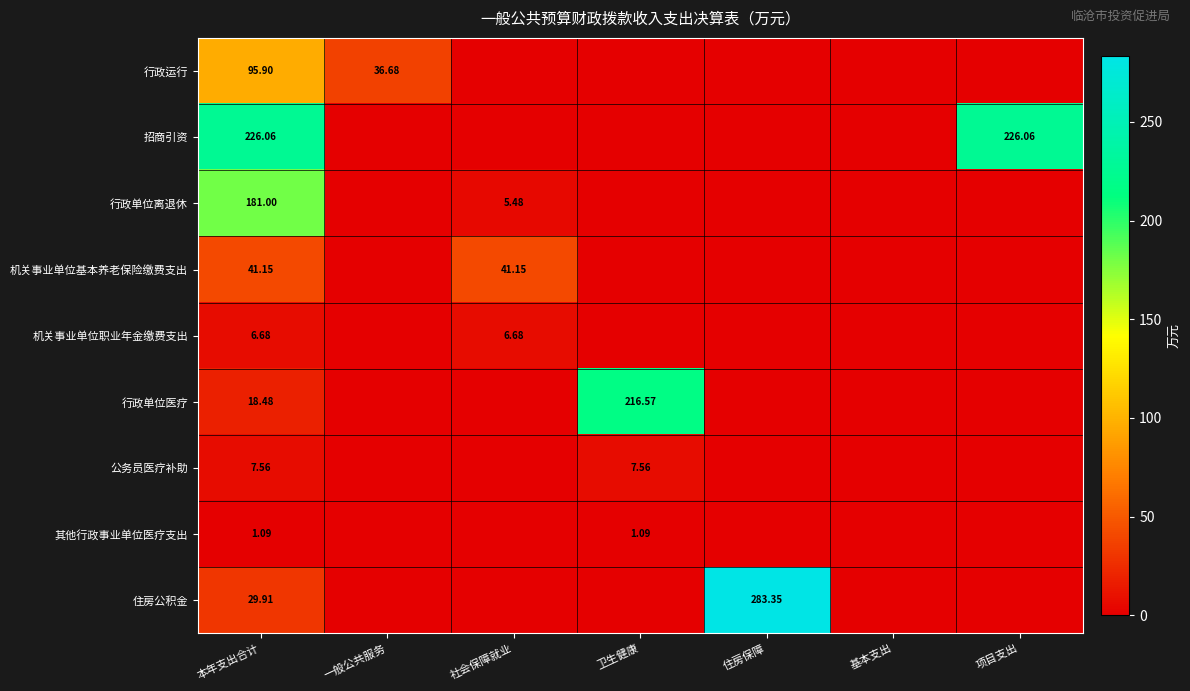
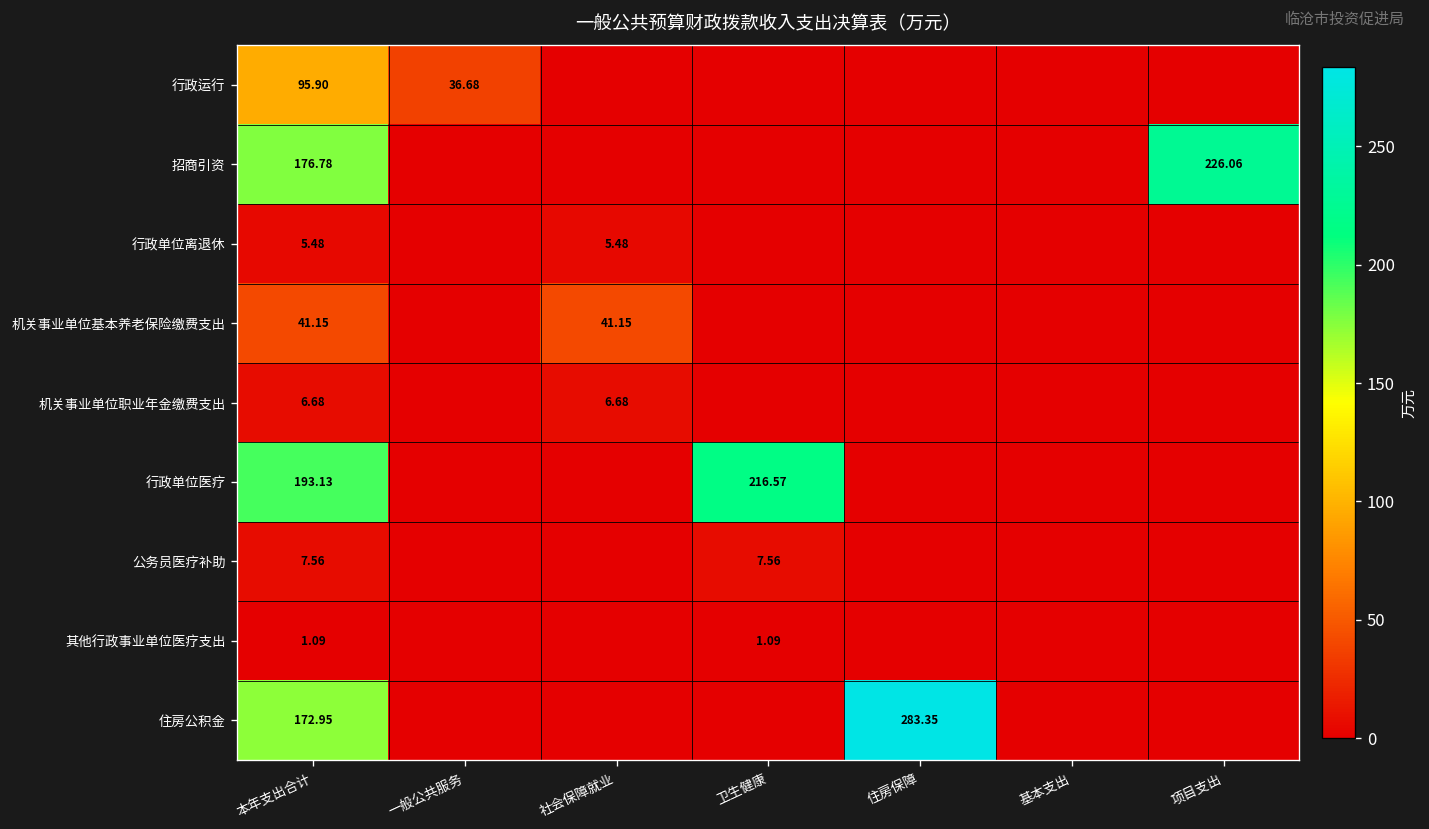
  {
    "行政运行": {
      "本年支出合计": 95.90,
      "一般公共服务": 36.68
    },
    "招商引资": {
-     "本年支出合计": 226.06,
+     "本年支出合计": 176.78,
      "项目支出": 226.06
    },
    "行政单位离退休": {
-     "本年支出合计": 181.00,
+     "本年支出合计": 5.48,
      "社会保障就业": 5.48
    },
    "机关事业单位基本养老保险缴费支出": {
      "本年支出合计": 41.15,
      "社会保障就业": 41.15
    },
    "机关事业单位职业年金缴费支出": {
      "本年支出合计": 6.68,
      "社会保障就业": 6.68
    },
    "行政单位医疗": {
-     "本年支出合计": 18.48,
+     "本年支出合计": 193.13,
      "卫生健康": 216.57
    },
    "公务员医疗补助": {
      "本年支出合计": 7.56,
      "卫生健康": 7.56
    },
    "其他行政事业单位医疗支出": {
      "本年支出合计": 1.09,
      "卫生健康": 1.09
    },
    "住房公积金": {
-     "本年支出合计": 29.91,
+     "本年支出合计": 172.95,
      "住房保障": 283.35
    }
  }
